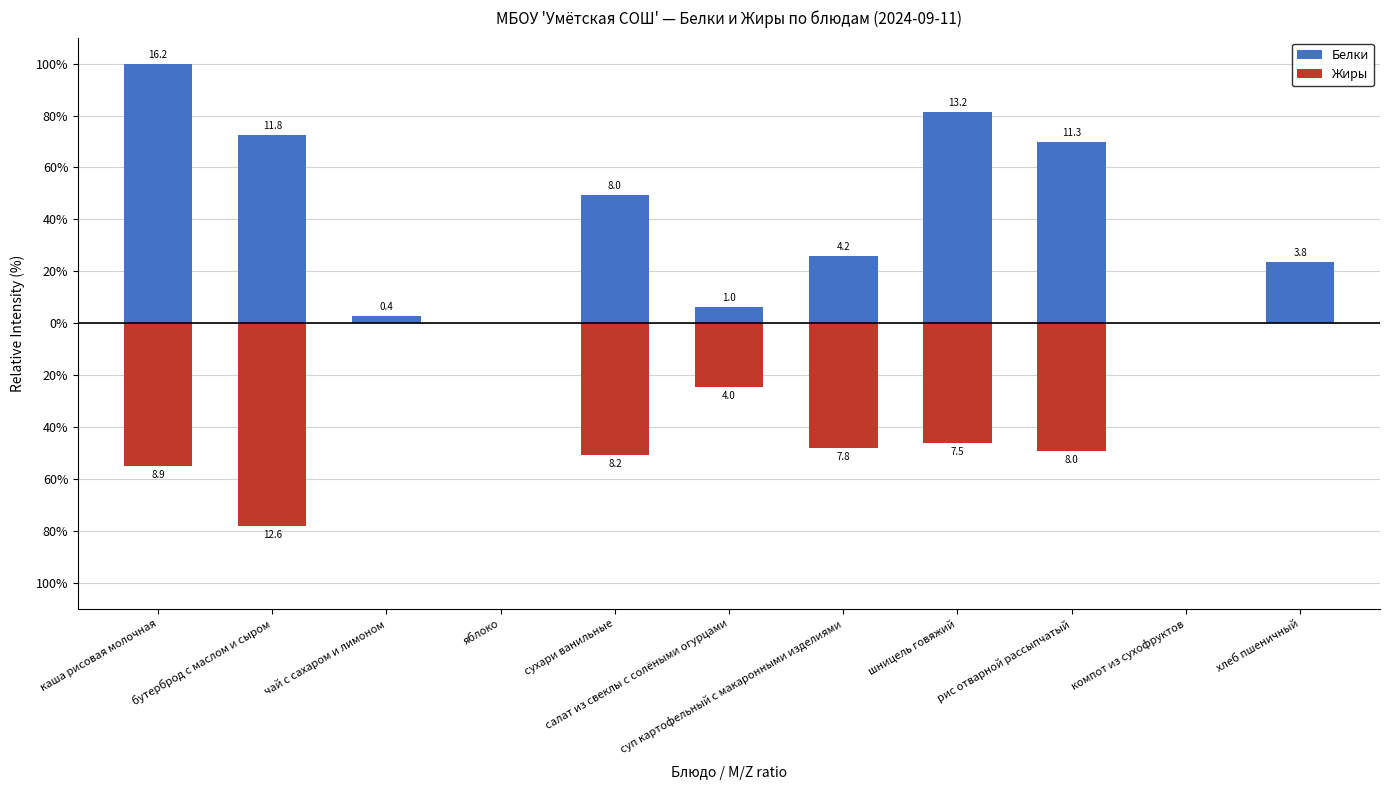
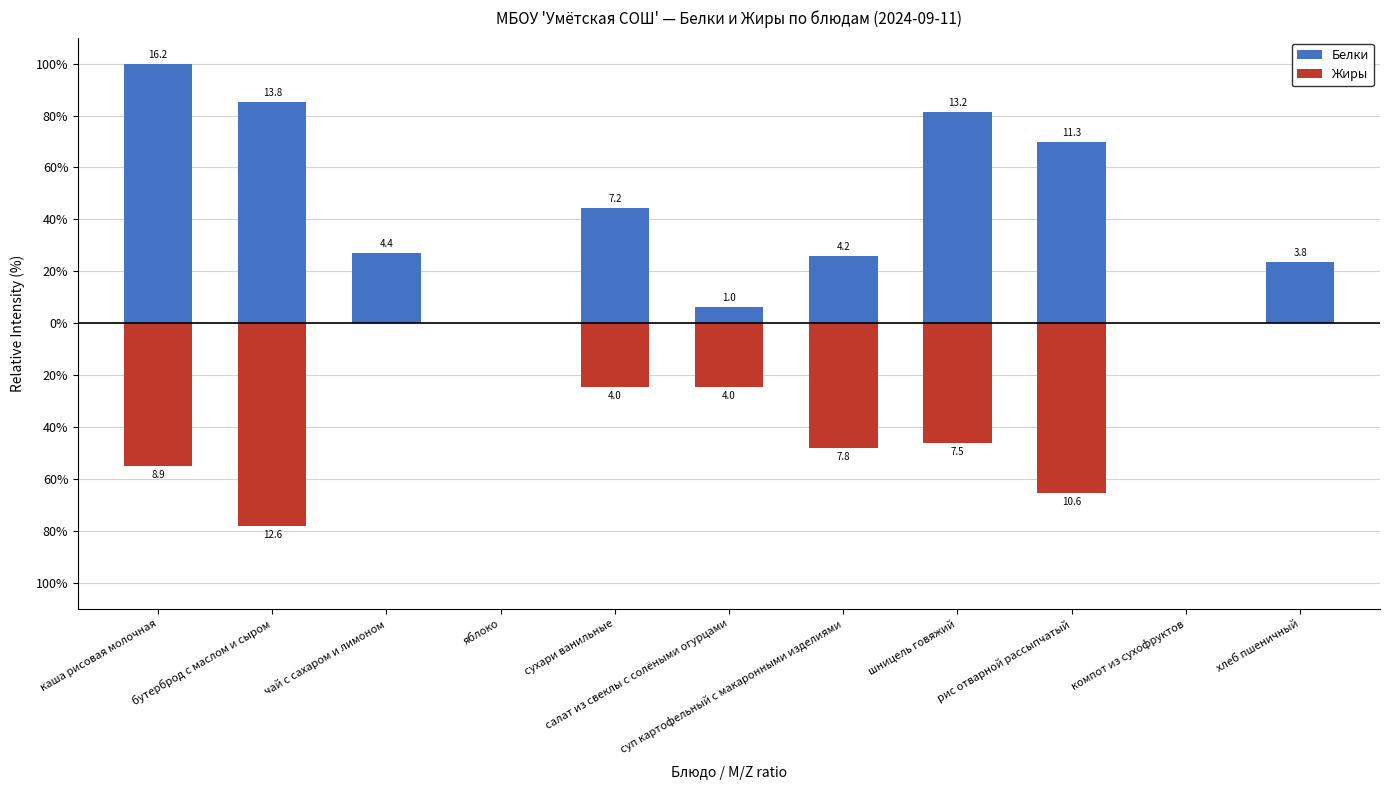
  {
    "Белки": {
-     "бутерброд с маслом и сыром": 11.8,
-     "чай с сахаром и лимоном": 0.4,
-     "сухари ванильные": 8.0
+     "бутерброд с маслом и сыром": 13.8,
+     "чай с сахаром и лимоном": 4.4,
+     "сухари ванильные": 7.2
    },
    "Жиры": {
-     "сухари ванильные": 8.2,
-     "рис отварной рассыпчатый": 8.0
+     "сухари ванильные": 4.0,
+     "рис отварной рассыпчатый": 10.6
    }
  }
